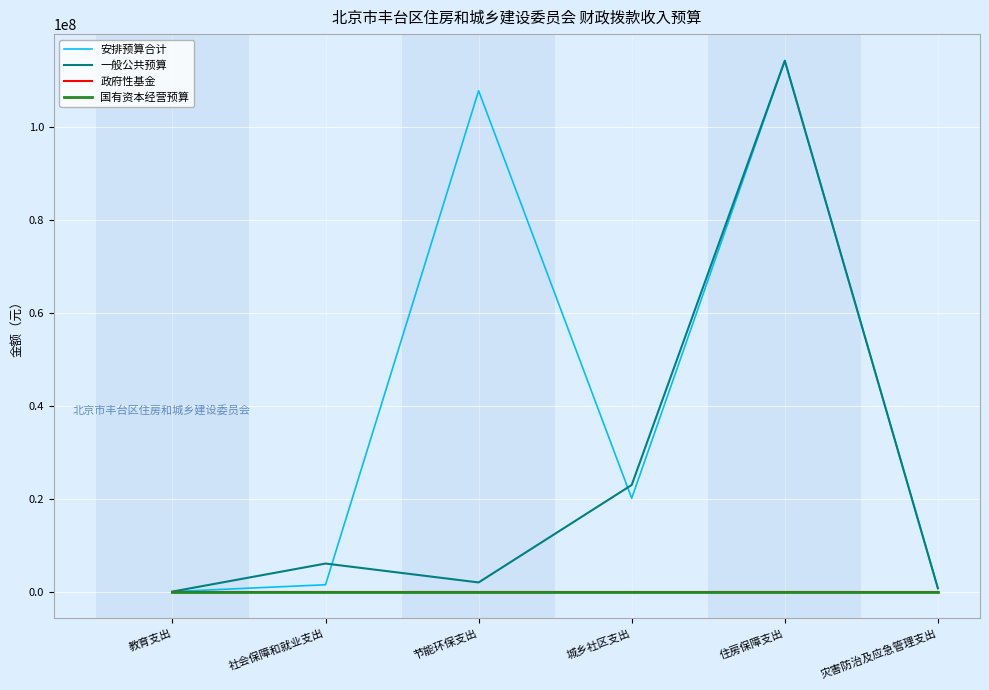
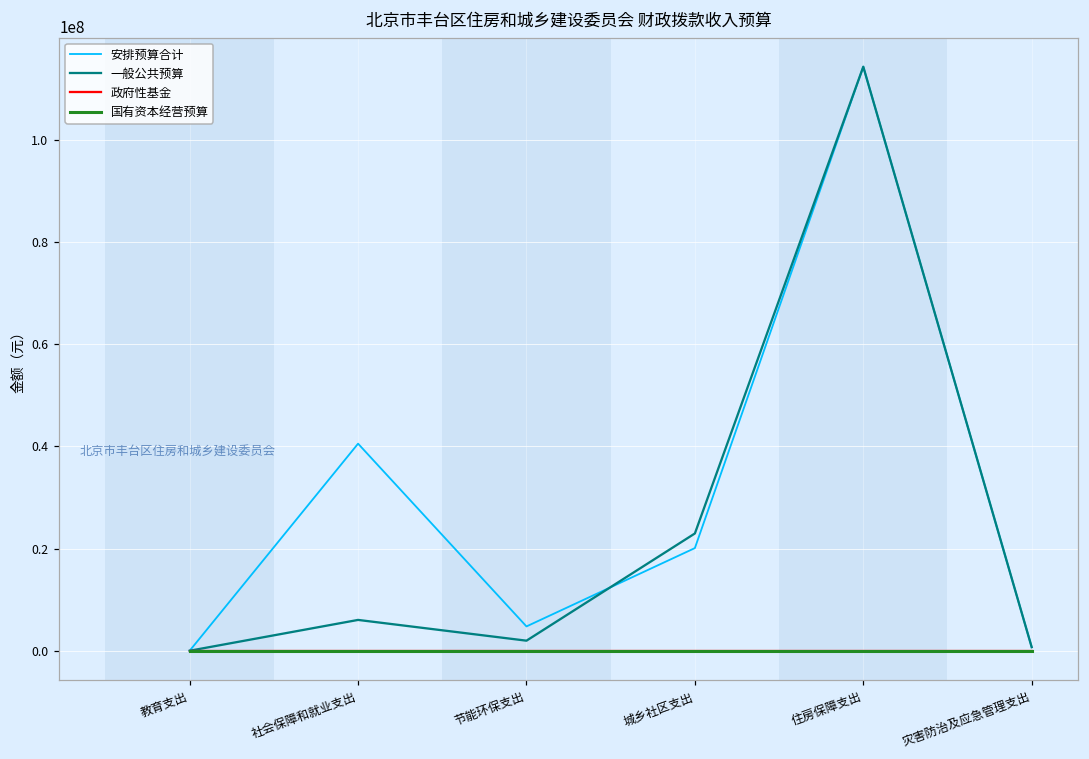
  {
    "安排预算合计": {
-     "社会保障和就业支出": 2000000,
-     "节能环保支出": 108000000,
+     "社会保障和就业支出": 41000000,
+     "节能环保支出": 5000000,
      "城乡社区支出": 20000000
    },
    "一般公共预算": {
      "社会保障和就业支出": 6000000,
      "节能环保支出": 2000000,
      "城乡社区支出": 23000000
    },
    "国有资本经营预算": {
      "社会保障和就业支出": 0,
      "节能环保支出": 0,
      "城乡社区支出": 0,
      "住房保障支出": 0,
      "灾害防治及应急管理支出": 0
    }
  }
